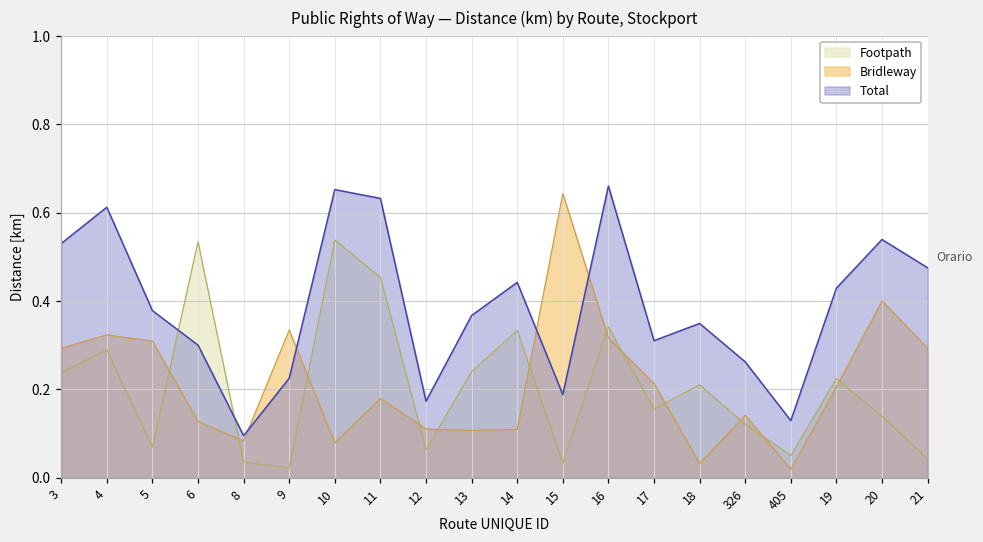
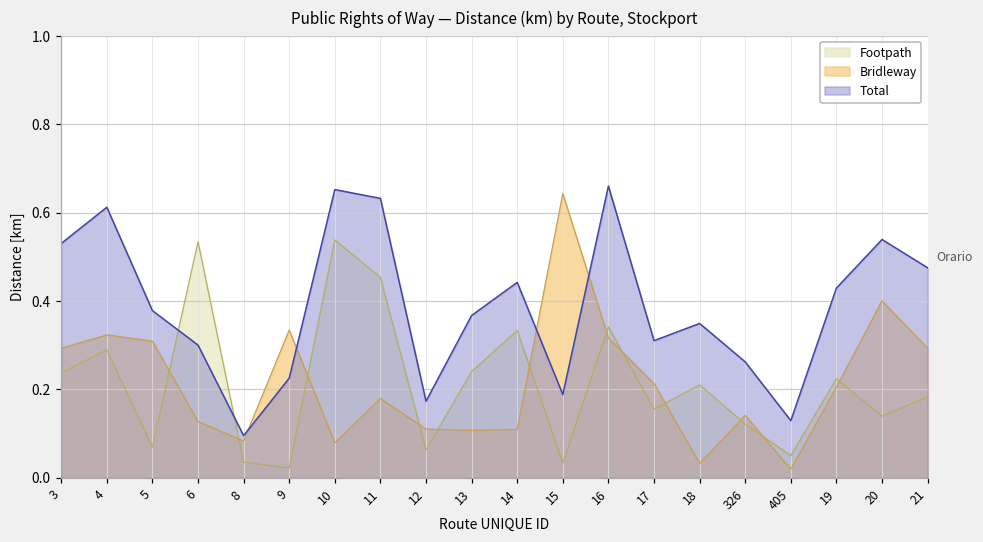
  {
    "Footpath": {
      "3": 0.24,
      "4": 0.29,
      "5": 0.07,
      "6": 0.53,
      "8": 0.04,
      "9": 0.02,
      "10": 0.54,
      "11": 0.45,
      "12": 0.06,
      "13": 0.24,
      "14": 0.33,
      "15": 0.03,
      "16": 0.34,
      "17": 0.16,
      "18": 0.21,
      "326": 0.12,
      "405": 0.05,
      "19": 0.22,
      "20": 0.14,
-     "21": 0.04
+     "21": 0.18
    },
    "Bridleway": {
      "3": 0.29,
      "4": 0.32,
      "5": 0.31,
      "6": 0.13,
      "8": 0.08,
      "9": 0.33,
      "10": 0.08,
      "11": 0.18,
      "12": 0.11,
      "13": 0.11,
      "14": 0.11,
      "15": 0.64,
      "16": 0.32,
      "17": 0.21,
      "18": 0.03,
      "326": 0.14,
      "405": 0.02,
      "19": 0.21,
      "20": 0.40,
      "21": 0.29
    },
    "Total": {
      "3": 0.53,
      "4": 0.61,
      "5": 0.38,
      "6": 0.30,
      "8": 0.10,
      "9": 0.23,
      "10": 0.65,
      "11": 0.63,
      "12": 0.17,
      "13": 0.37,
      "14": 0.44,
      "15": 0.19,
      "16": 0.66,
      "17": 0.31,
      "18": 0.35,
      "326": 0.26,
      "405": 0.13,
      "19": 0.43,
      "20": 0.54,
      "21": 0.48
    }
  }
